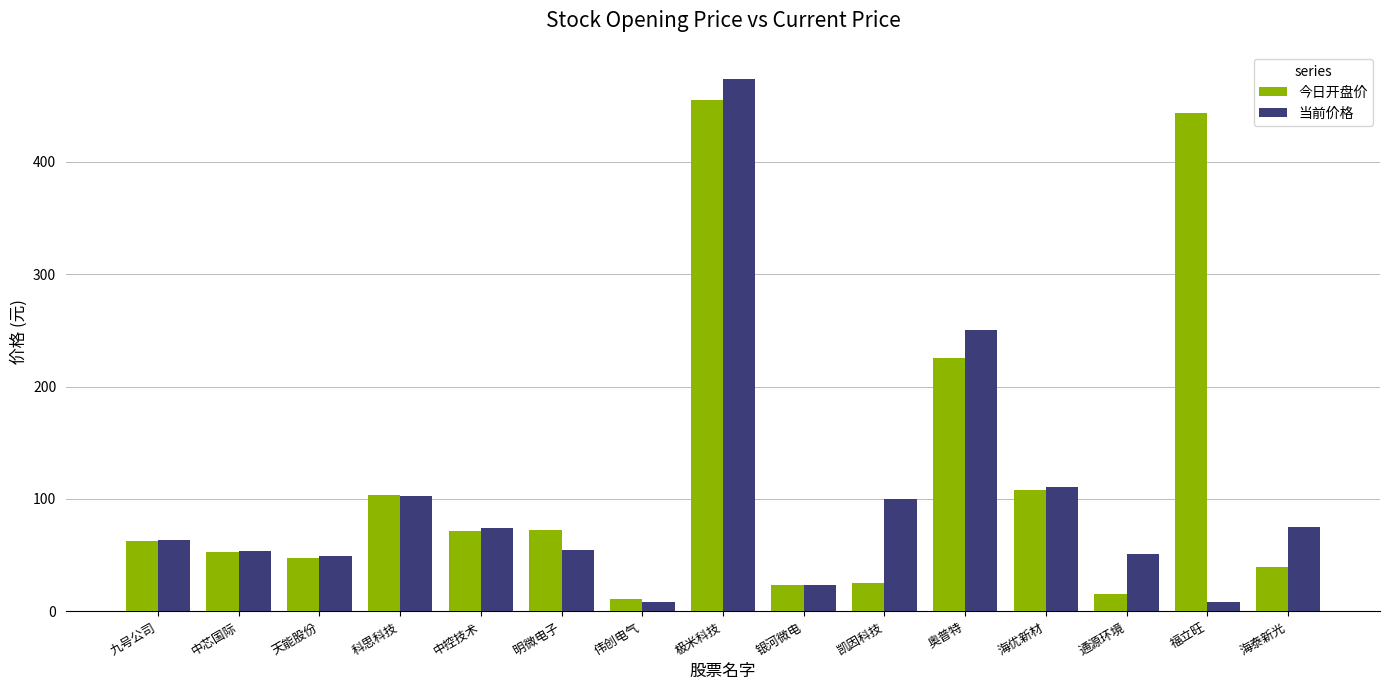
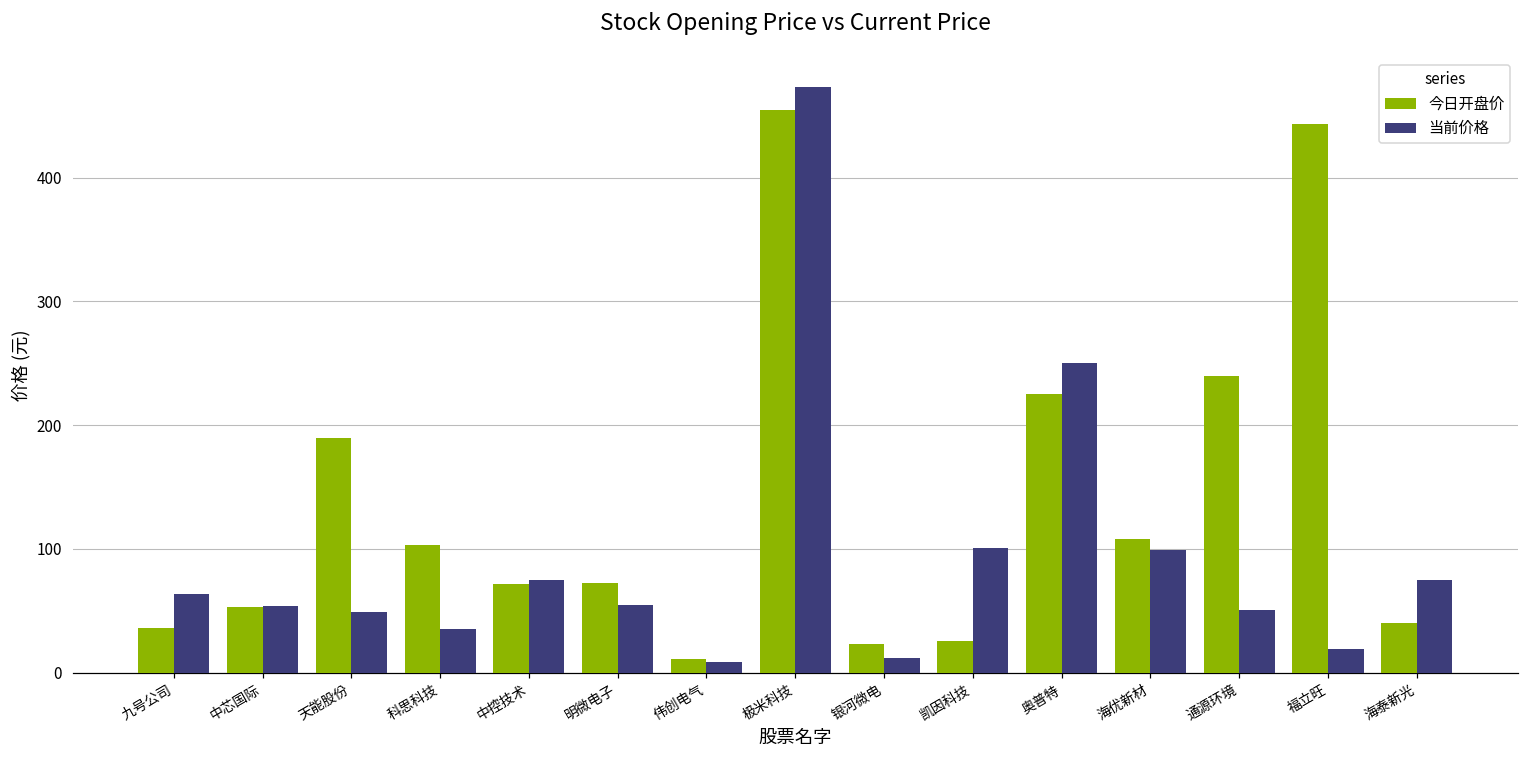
  {
    "今日开盘价": {
-     "九号公司": 62,
+     "九号公司": 36,
      "中芯国际": 53,
-     "天能股份": 47,
+     "天能股份": 189,
      "科思科技": 103,
      "中控技术": 72,
      "明微电子": 72,
      "伟创电气": 11,
      "极米科技": 455,
      "银河微电": 23,
      "凯因科技": 26,
      "奥普特": 225,
      "海优新材": 108,
-     "通源环境": 15,
+     "通源环境": 240,
      "福立旺": 443,
      "海泰新光": 40
    },
    "当前价格": {
      "九号公司": 63,
      "中芯国际": 54,
      "天能股份": 49,
-     "科思科技": 103,
+     "科思科技": 35,
      "中控技术": 74,
      "明微电子": 55,
      "伟创电气": 9,
      "极米科技": 474,
-     "银河微电": 23,
+     "银河微电": 12,
      "凯因科技": 100,
      "奥普特": 250,
-     "海优新材": 111,
+     "海优新材": 99,
      "通源环境": 51,
-     "福立旺": 8,
+     "福立旺": 19,
      "海泰新光": 75
    }
  }
